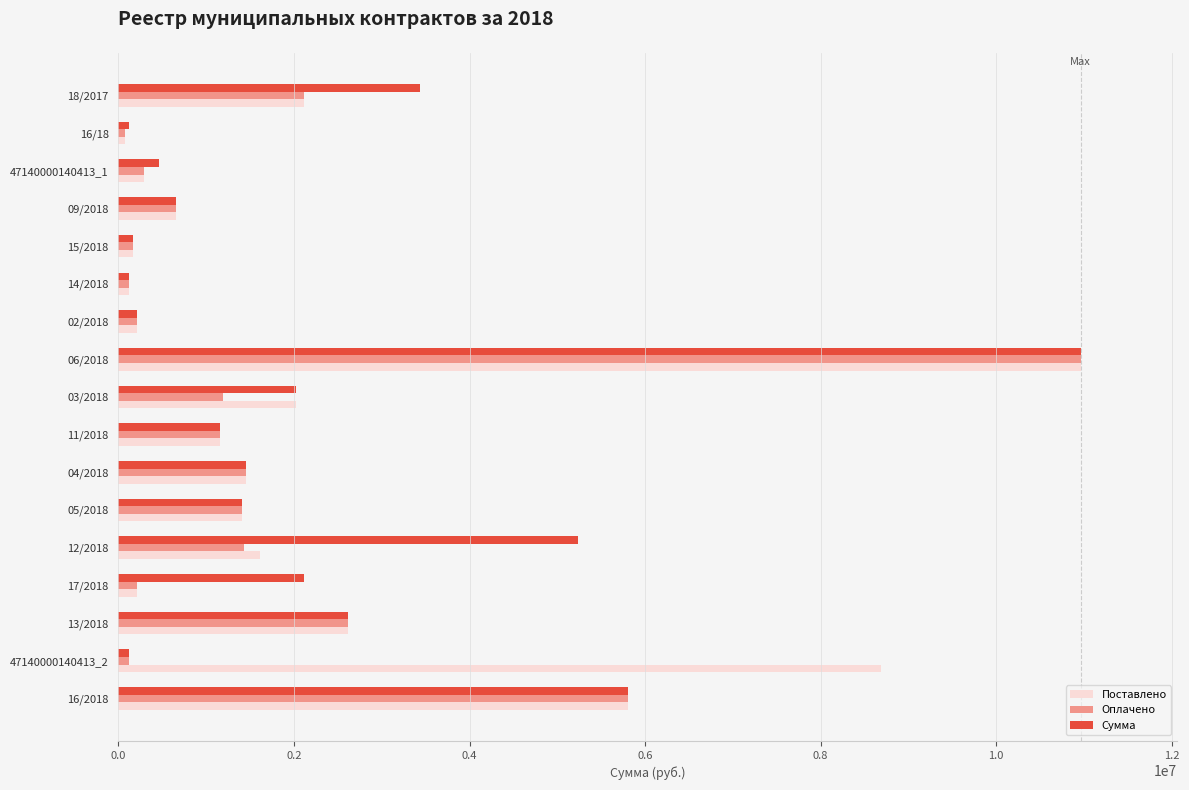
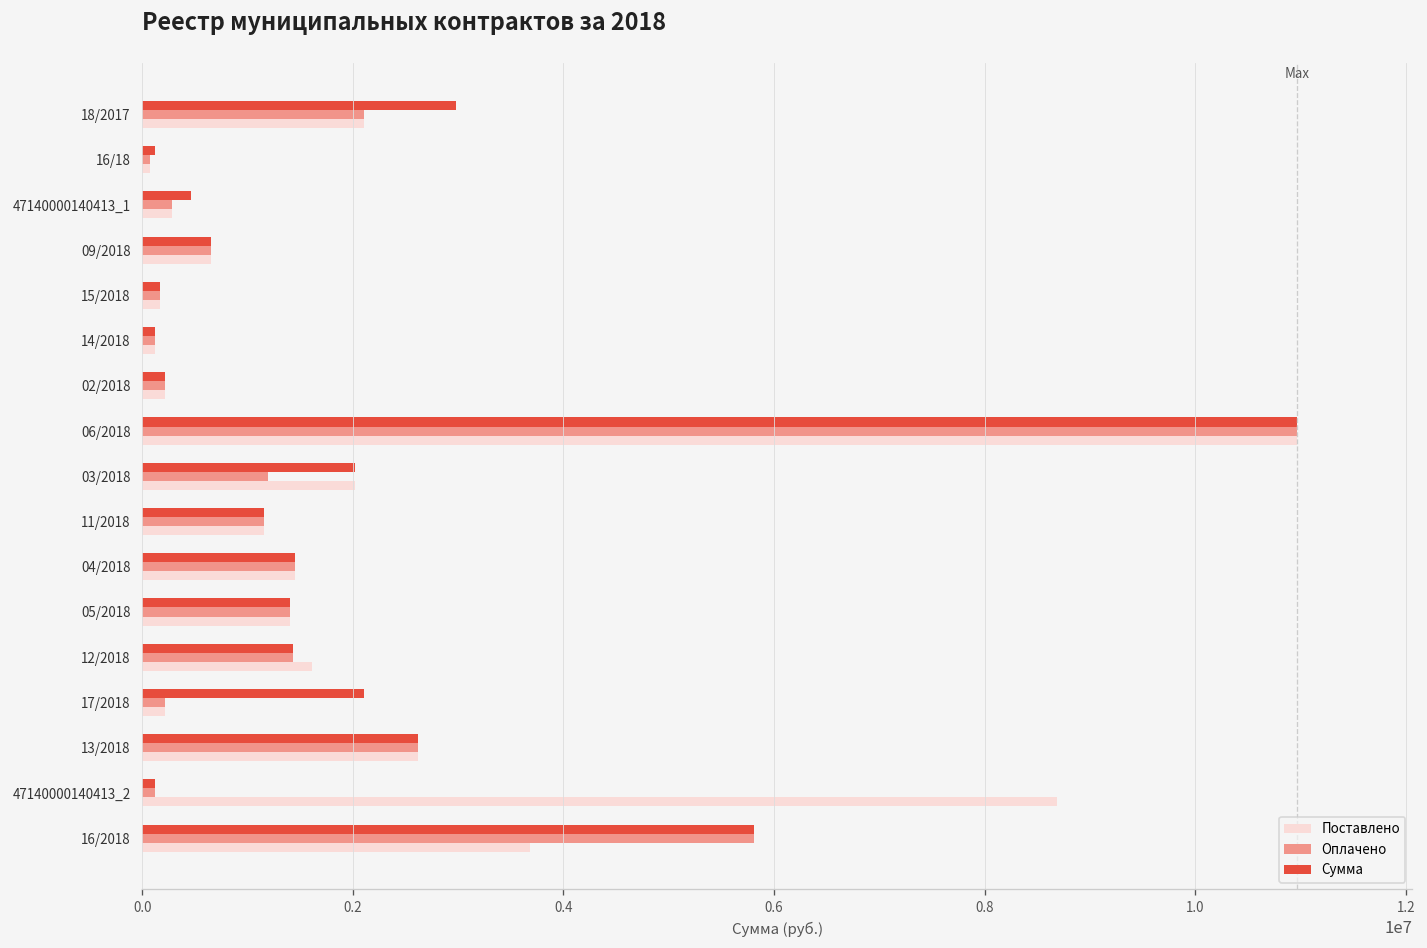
  {
    "Поставлено": {
      "18/2017": 2100000,
      "16/18": 100000,
      "47140000140413_1": 300000,
      "09/2018": 700000,
      "15/2018": 200000,
      "14/2018": 100000,
      "02/2018": 200000,
      "06/2018": 11000000,
      "03/2018": 2000000,
      "11/2018": 1200000,
      "04/2018": 1500000,
      "05/2018": 1400000,
      "12/2018": 1600000,
      "17/2018": 200000,
      "13/2018": 2600000,
      "47140000140413_2": 8700000,
-     "16/2018": 5800000
+     "16/2018": 3700000
    },
    "Оплачено": {
      "18/2017": 2100000,
      "16/18": 100000,
      "47140000140413_1": 300000,
      "09/2018": 700000,
      "15/2018": 200000,
      "14/2018": 100000,
      "02/2018": 200000,
      "06/2018": 11000000,
      "03/2018": 1200000,
      "11/2018": 1200000,
      "04/2018": 1500000,
      "05/2018": 1400000,
      "12/2018": 1400000,
      "17/2018": 200000,
      "13/2018": 2600000,
      "47140000140413_2": 100000,
      "16/2018": 5800000
    },
    "Сумма": {
-     "18/2017": 3400000,
+     "18/2017": 3000000,
      "16/18": 100000,
      "47140000140413_1": 500000,
      "09/2018": 700000,
      "15/2018": 200000,
      "14/2018": 100000,
      "02/2018": 200000,
      "06/2018": 11000000,
      "03/2018": 2000000,
      "11/2018": 1200000,
      "04/2018": 1500000,
      "05/2018": 1400000,
-     "12/2018": 5200000,
+     "12/2018": 1400000,
      "17/2018": 2100000,
      "13/2018": 2600000,
      "47140000140413_2": 100000,
      "16/2018": 5800000
    }
  }
